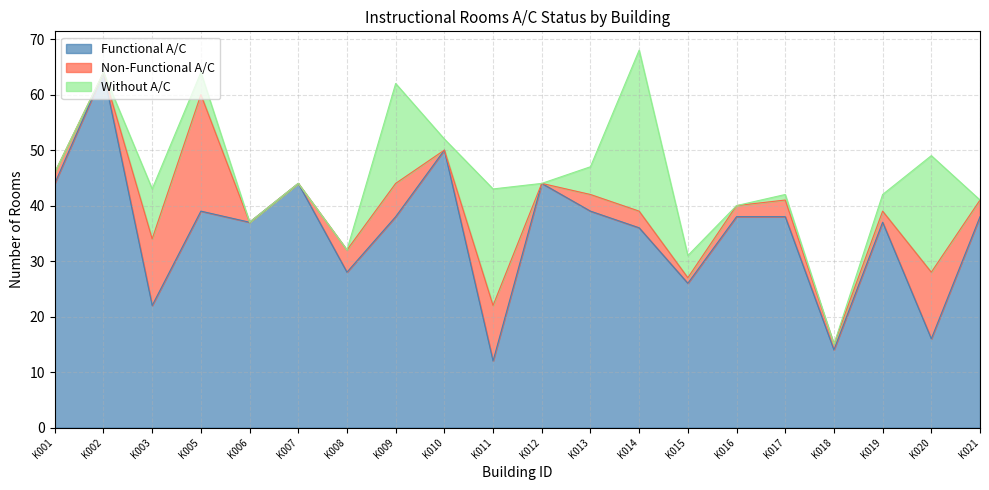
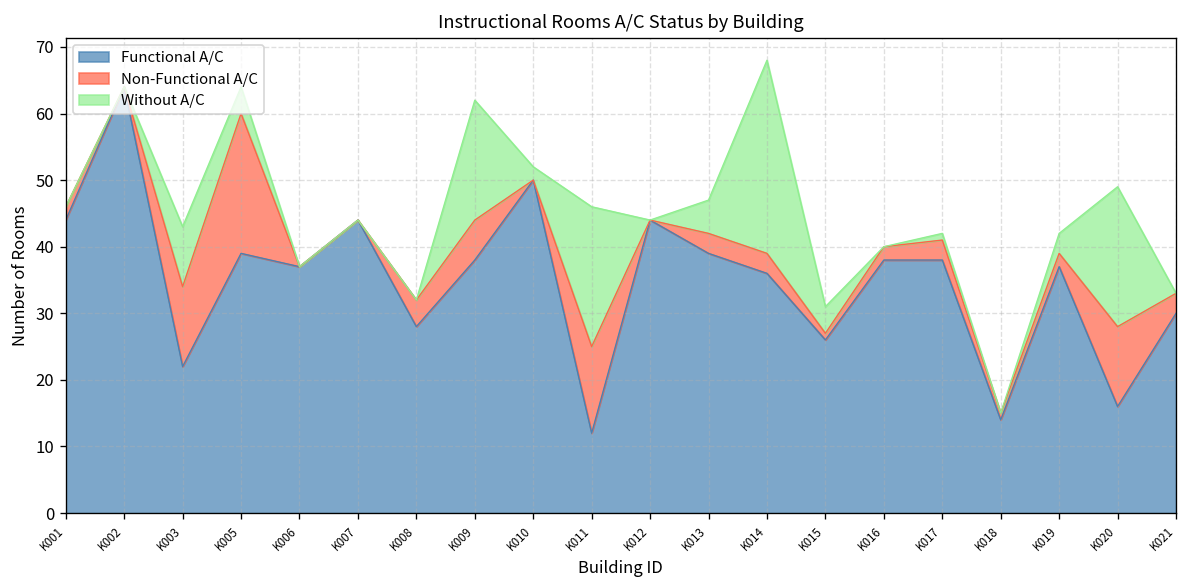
  {
    "Functional A/C": {
      "K001": 44,
      "K003": 22,
      "K005": 39,
      "K008": 28,
      "K009": 38,
      "K011": 12,
      "K013": 39,
      "K014": 36,
      "K015": 26,
      "K016": 38,
      "K017": 38,
      "K018": 14,
      "K019": 37,
      "K020": 16,
-     "K021": 38
+     "K021": 30
    },
    "Non-Functional A/C": {
      "K003": 12,
      "K009": 6,
-     "K011": 10,
+     "K011": 13,
      "K013": 3,
      "K014": 3,
      "K015": 1,
      "K017": 3,
      "K019": 2,
      "K020": 12
    },
    "Without A/C": {
      "K003": 9,
      "K009": 18,
      "K010": 2,
      "K011": 21,
      "K013": 5,
      "K014": 29,
      "K015": 4,
      "K017": 1,
      "K019": 3,
      "K020": 21
    }
  }
